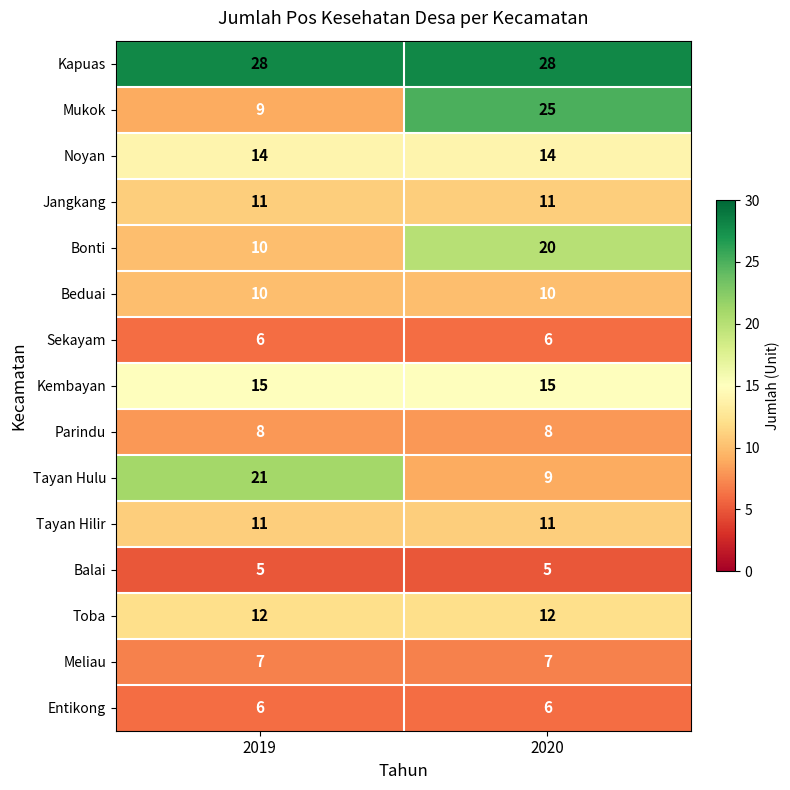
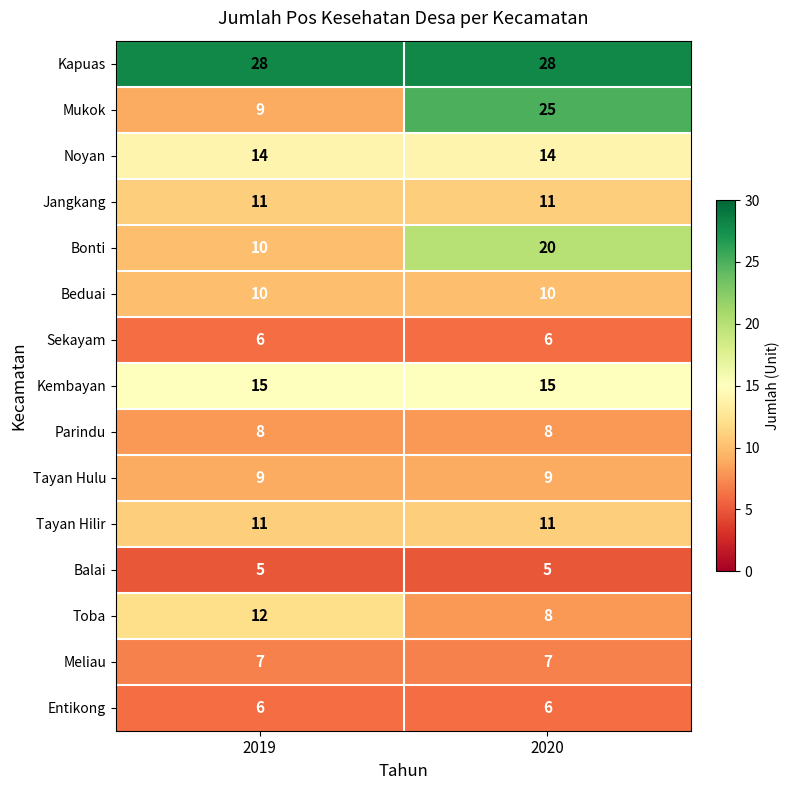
  {
    "Kapuas": {
      "2019": 28,
      "2020": 28
    },
    "Mukok": {
      "2019": 9,
      "2020": 25
    },
    "Noyan": {
      "2019": 14,
      "2020": 14
    },
    "Jangkang": {
      "2019": 11,
      "2020": 11
    },
    "Bonti": {
      "2019": 10,
      "2020": 20
    },
    "Beduai": {
      "2019": 10,
      "2020": 10
    },
    "Sekayam": {
      "2019": 6,
      "2020": 6
    },
    "Kembayan": {
      "2019": 15,
      "2020": 15
    },
    "Parindu": {
      "2019": 8,
      "2020": 8
    },
    "Tayan Hulu": {
-     "2019": 21,
+     "2019": 9,
      "2020": 9
    },
    "Tayan Hilir": {
      "2019": 11,
      "2020": 11
    },
    "Balai": {
      "2019": 5,
      "2020": 5
    },
    "Toba": {
      "2019": 12,
-     "2020": 12
+     "2020": 8
    },
    "Meliau": {
      "2019": 7,
      "2020": 7
    },
    "Entikong": {
      "2019": 6,
      "2020": 6
    }
  }
